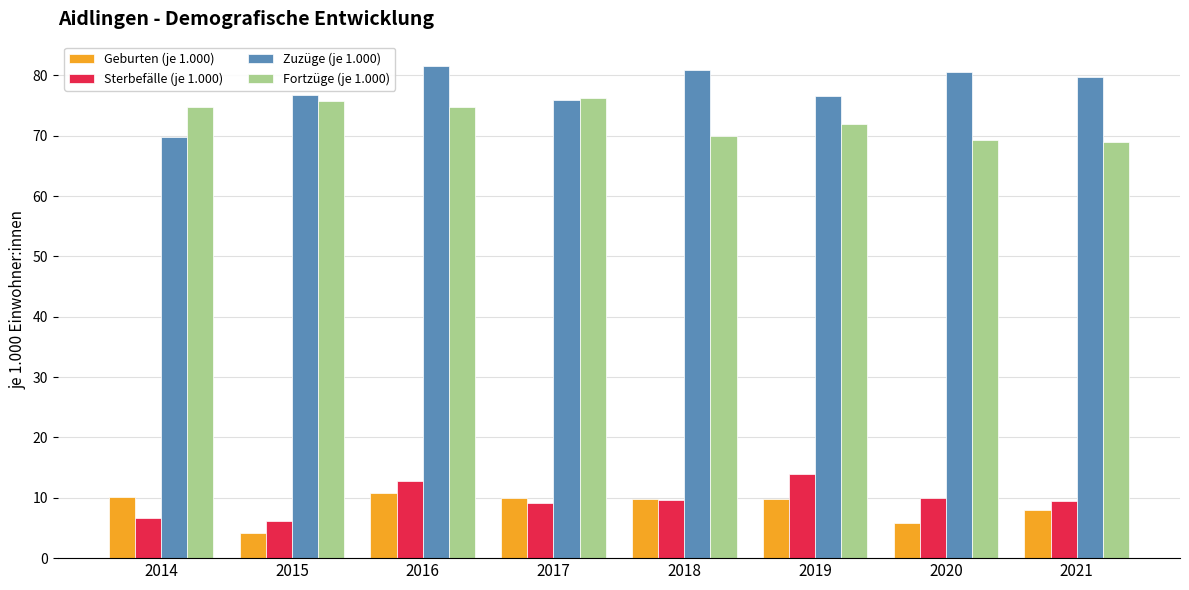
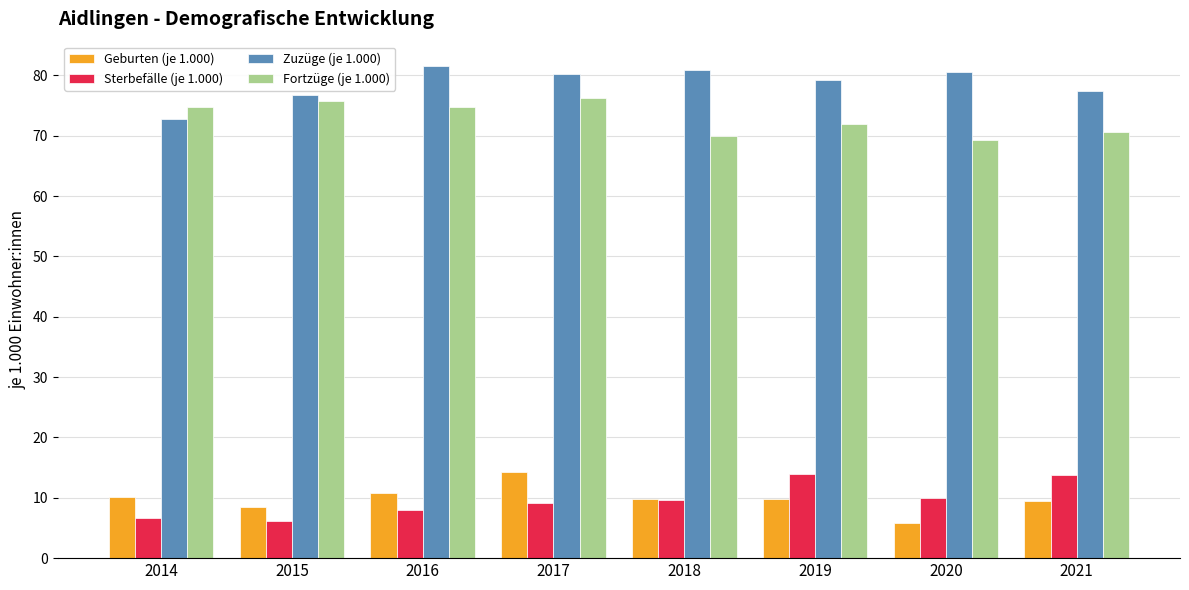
  {
    "Geburten (je 1.000)": {
      "2014": 10,
-     "2015": 4,
+     "2015": 8,
      "2016": 11,
-     "2017": 10,
+     "2017": 14,
      "2018": 10,
      "2019": 10,
      "2020": 6,
-     "2021": 8
+     "2021": 9
    },
    "Sterbefälle (je 1.000)": {
      "2014": 7,
      "2015": 6,
-     "2016": 13,
+     "2016": 8,
      "2017": 9,
      "2018": 10,
      "2019": 14,
      "2020": 10,
-     "2021": 9
+     "2021": 14
    },
    "Zuzüge (je 1.000)": {
-     "2014": 70,
+     "2014": 73,
      "2015": 77,
      "2016": 82,
-     "2017": 76,
+     "2017": 80,
      "2018": 81,
-     "2019": 77,
+     "2019": 79,
      "2020": 81,
-     "2021": 80
+     "2021": 77
    },
    "Fortzüge (je 1.000)": {
      "2014": 75,
      "2015": 76,
      "2016": 75,
      "2017": 76,
      "2018": 70,
      "2019": 72,
      "2020": 69,
-     "2021": 69
+     "2021": 71
    }
  }
